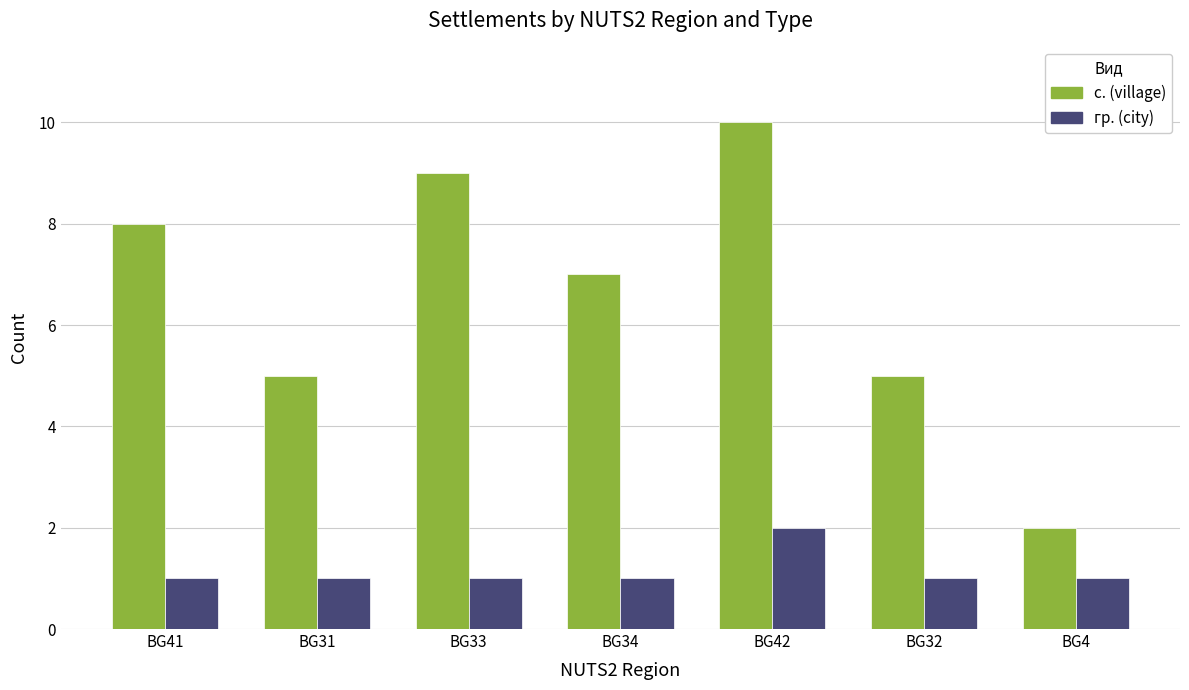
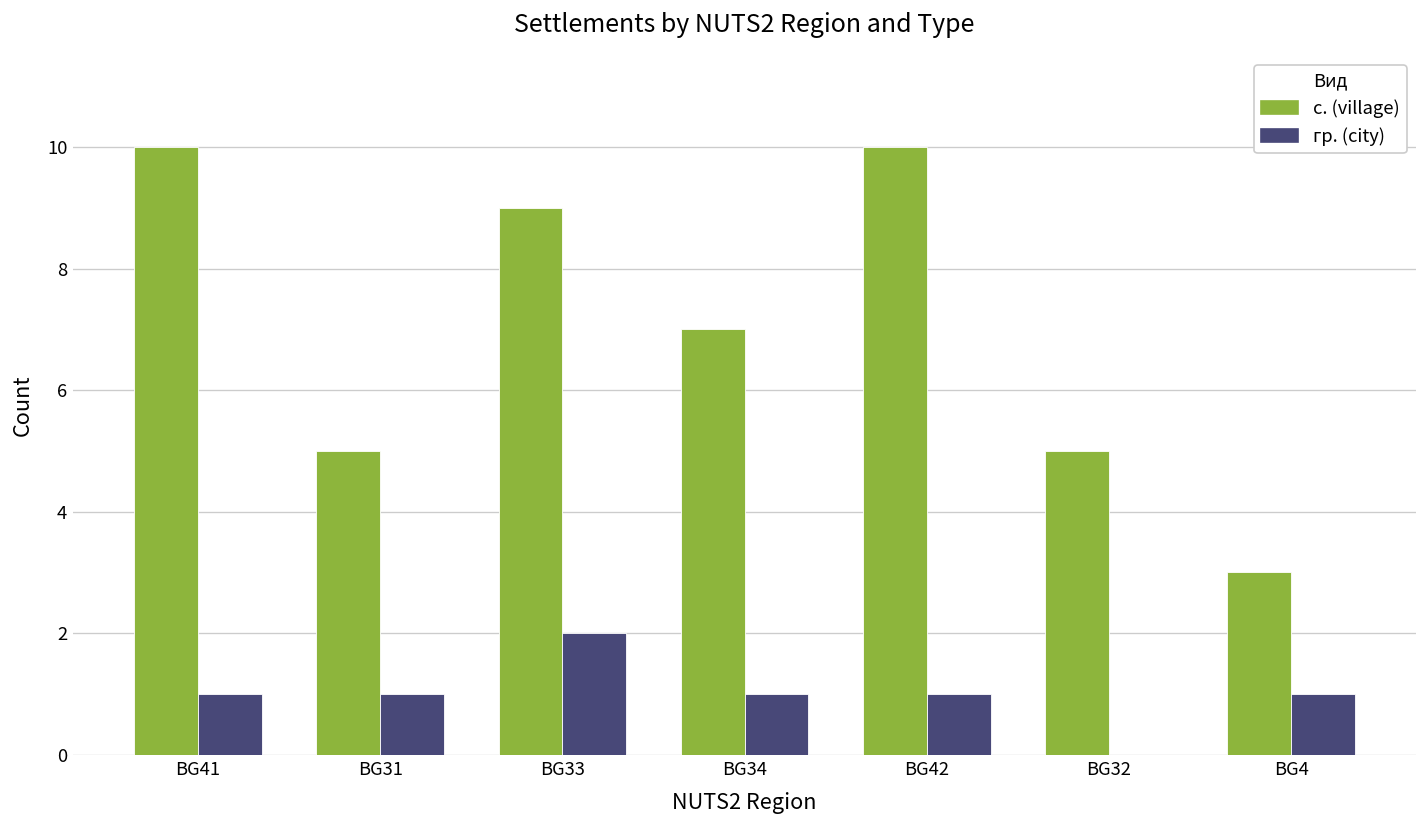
  {
    "с. (village)": {
-     "BG41": 8,
+     "BG41": 10,
      "BG31": 5,
      "BG33": 9,
      "BG34": 7,
      "BG42": 10,
      "BG32": 5,
-     "BG4": 2
+     "BG4": 3
    },
    "гр. (city)": {
      "BG41": 1,
      "BG31": 1,
-     "BG33": 1,
+     "BG33": 2,
      "BG34": 1,
-     "BG42": 2,
-     "BG32": 1,
+     "BG42": 1,
+     "BG32": 0,
      "BG4": 1
    }
  }
